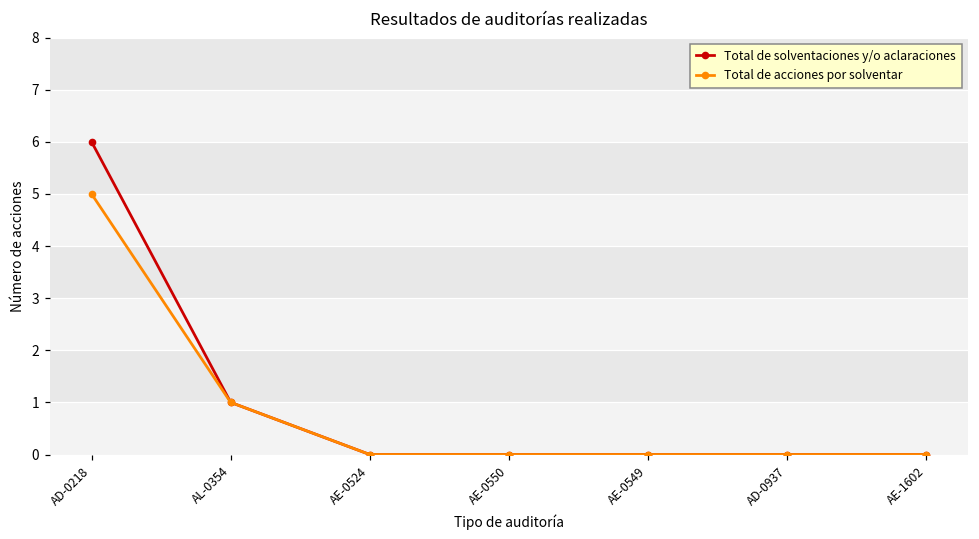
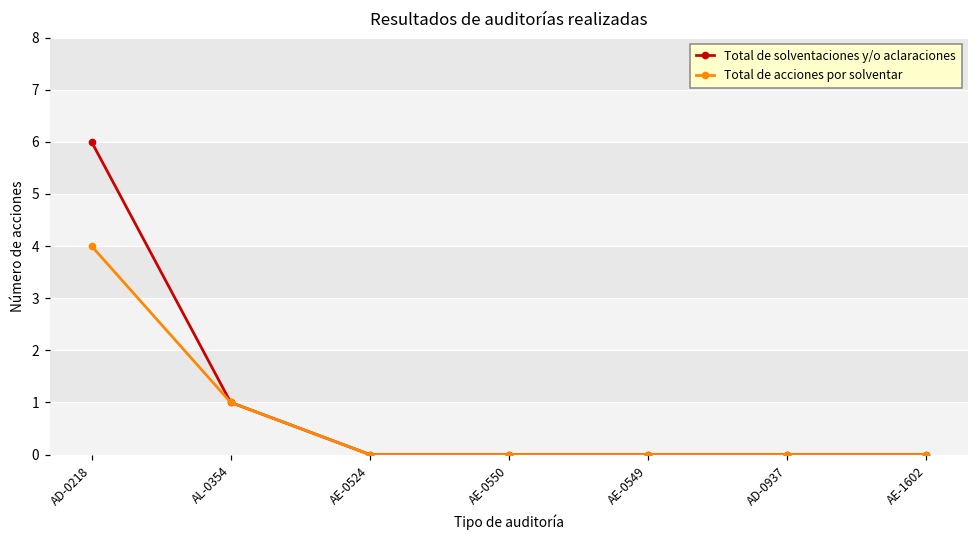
  {
    "Total de solventaciones y/o aclaraciones": {
      "AD-0218": 6
    },
    "Total de acciones por solventar": {
-     "AD-0218": 5
+     "AD-0218": 4
    }
  }
